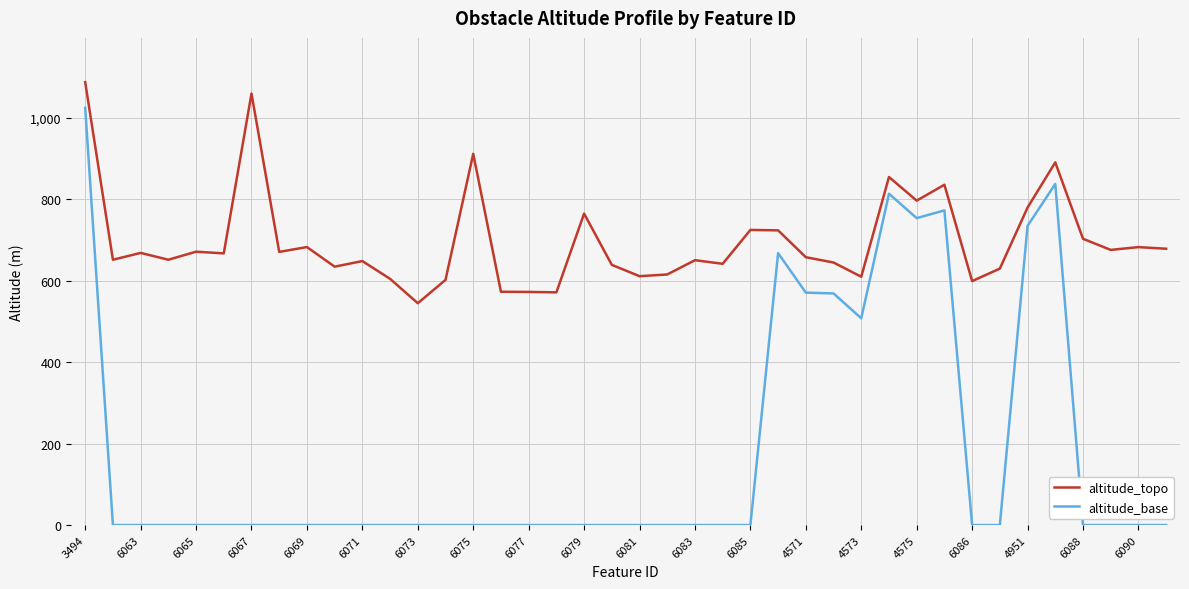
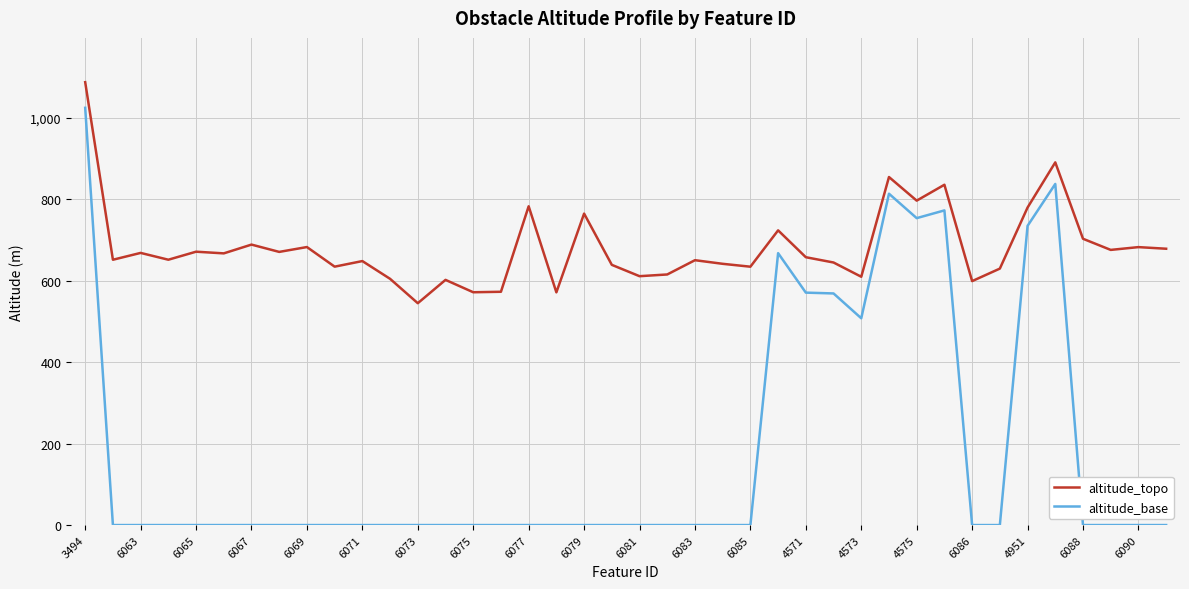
  {
    "altitude_topo": {
      "3494": "1,090",
      "6063": "670",
      "6065": "670",
-     "6067": "1,060",
+     "6067": "690",
      "6069": "680",
      "6071": "650",
      "6073": "550",
-     "6075": "910",
-     "6077": "570",
+     "6075": "570",
+     "6077": "780",
      "6079": "770",
      "6081": "610",
      "6083": "650",
-     "6085": "730",
+     "6085": "630",
      "4571": "660",
      "4573": "610",
      "4575": "800",
      "6086": "600",
      "4951": "780",
      "6088": "700",
      "6090": "680"
    },
    "altitude_base": {
      "3494": "1,030",
      "6063": "0",
      "6065": "0",
      "6067": "0",
      "6069": "0",
      "6071": "0",
      "6073": "0",
      "6075": "0",
      "6077": "0",
      "6079": "0",
      "6081": "0",
      "6083": "0",
      "6085": "0",
      "4571": "570",
      "4573": "510",
      "4575": "750",
      "6086": "0",
      "4951": "740",
      "6088": "0",
      "6090": "0"
    }
  }
